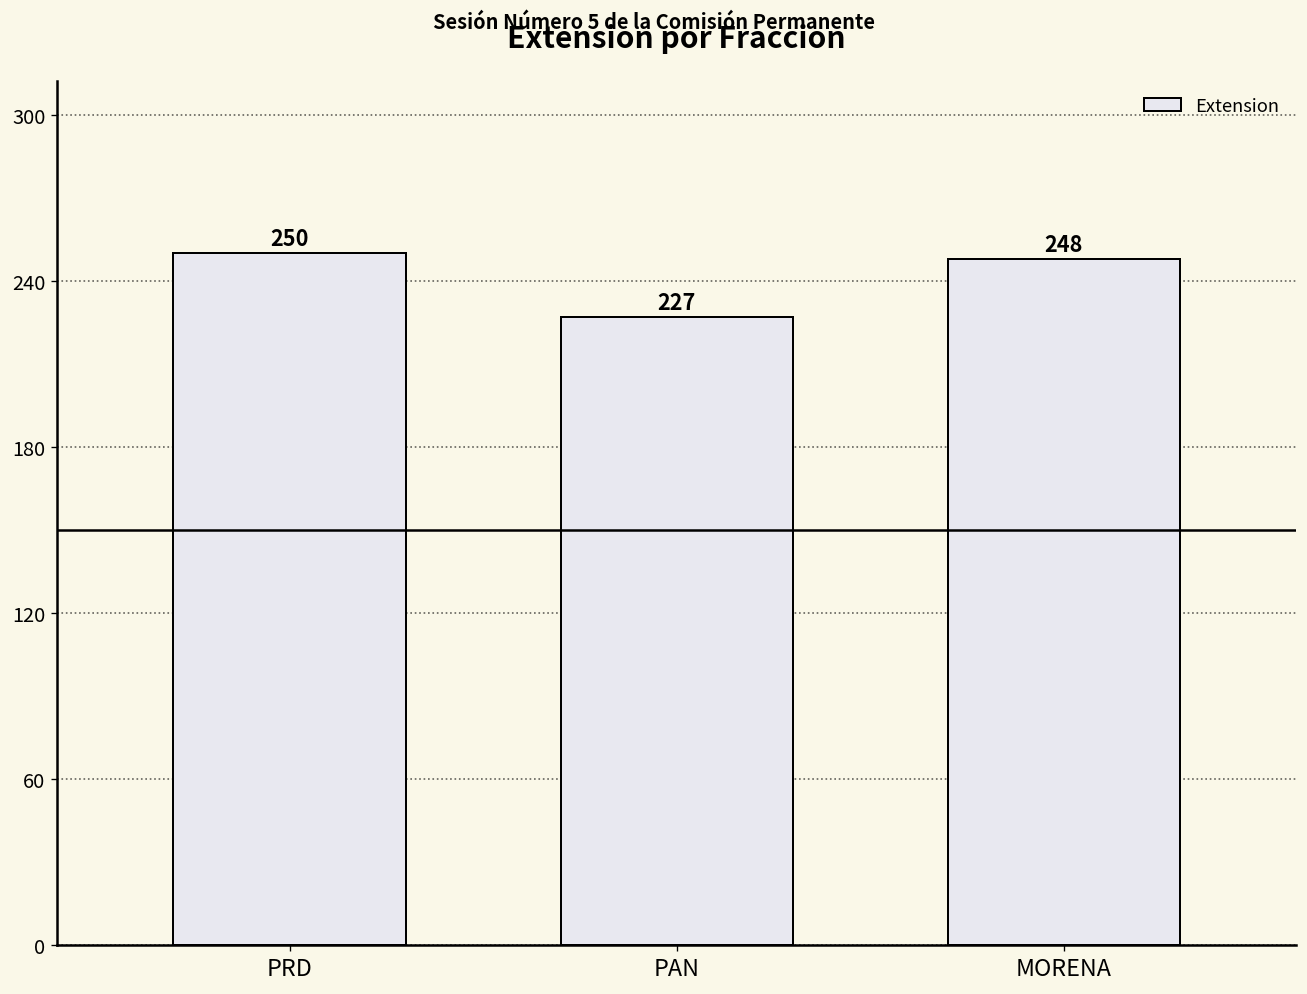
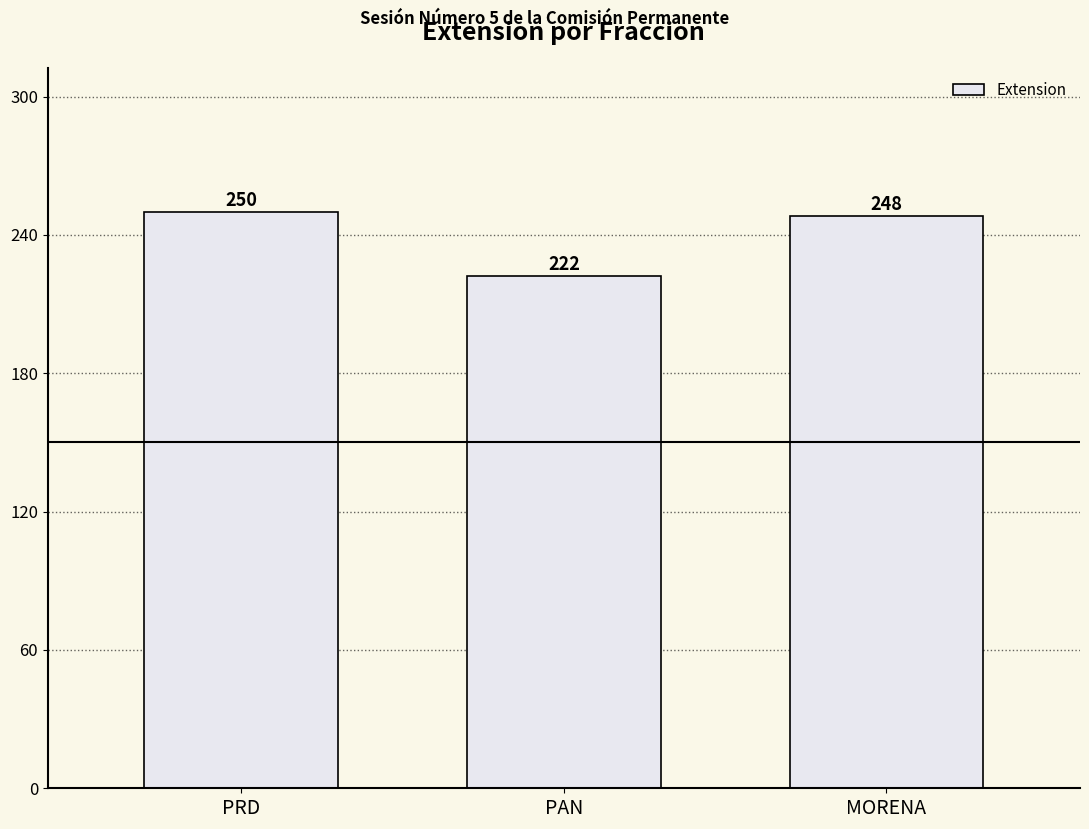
  {
    "PRD": 250,
-   "PAN": 227,
+   "PAN": 222,
    "MORENA": 248
  }
